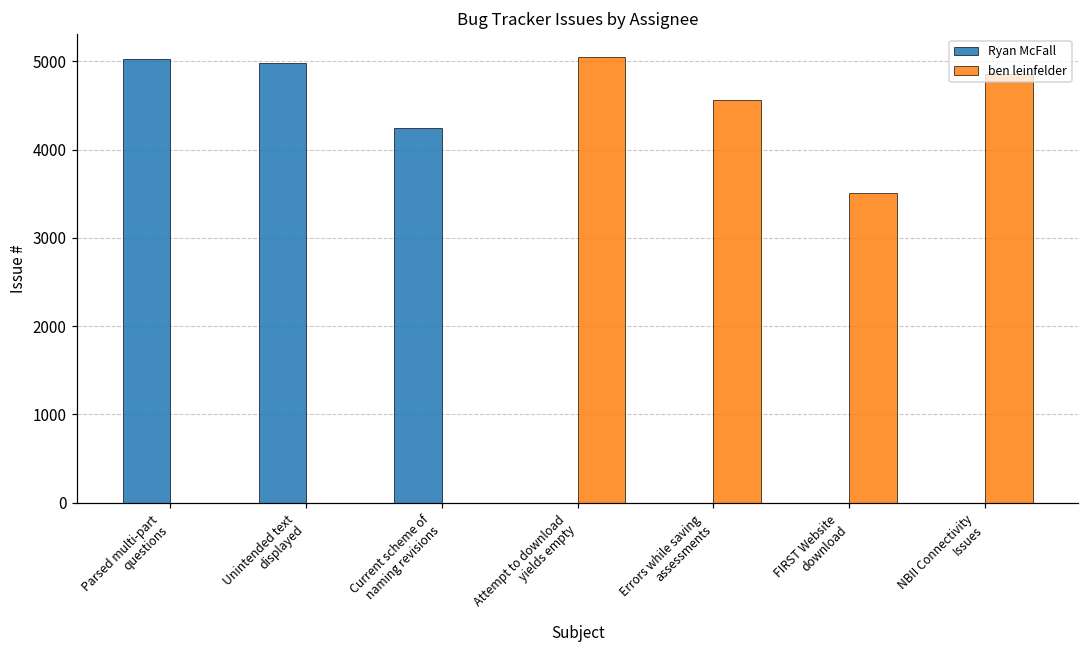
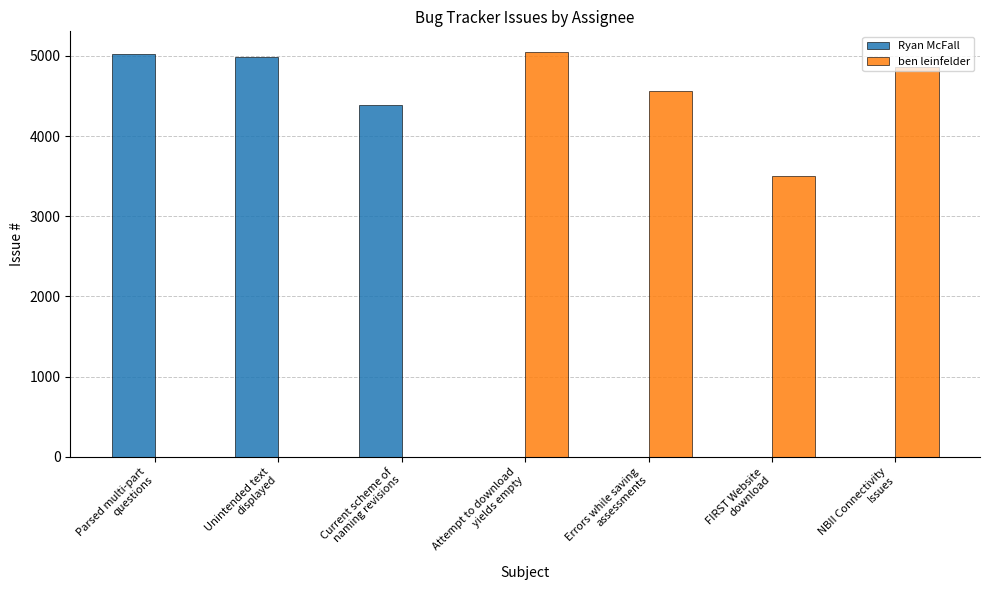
  {
    "Ryan McFall": {
      "Parsed multi-part questions": 5000,
      "Unintended text displayed": 5000,
-     "Current scheme of naming revisions": 4200,
+     "Current scheme of naming revisions": 4400,
      "Attempt to download yields empty": 0,
      "Errors while saving assessments": 0,
      "FIRST Website download": 0,
      "NBII Connectivity Issues": 0
    },
    "ben leinfelder": {
      "Parsed multi-part questions": 0,
      "Unintended text displayed": 0,
      "Current scheme of naming revisions": 0,
      "Attempt to download yields empty": 5100,
      "Errors while saving assessments": 4600,
      "FIRST Website download": 3500
    }
  }
